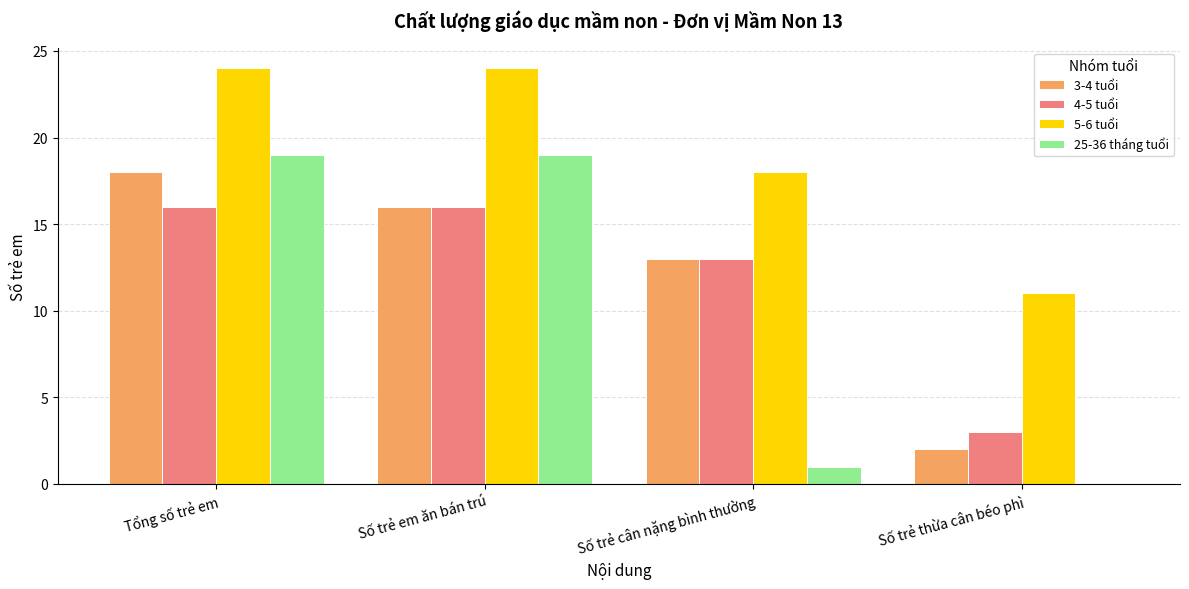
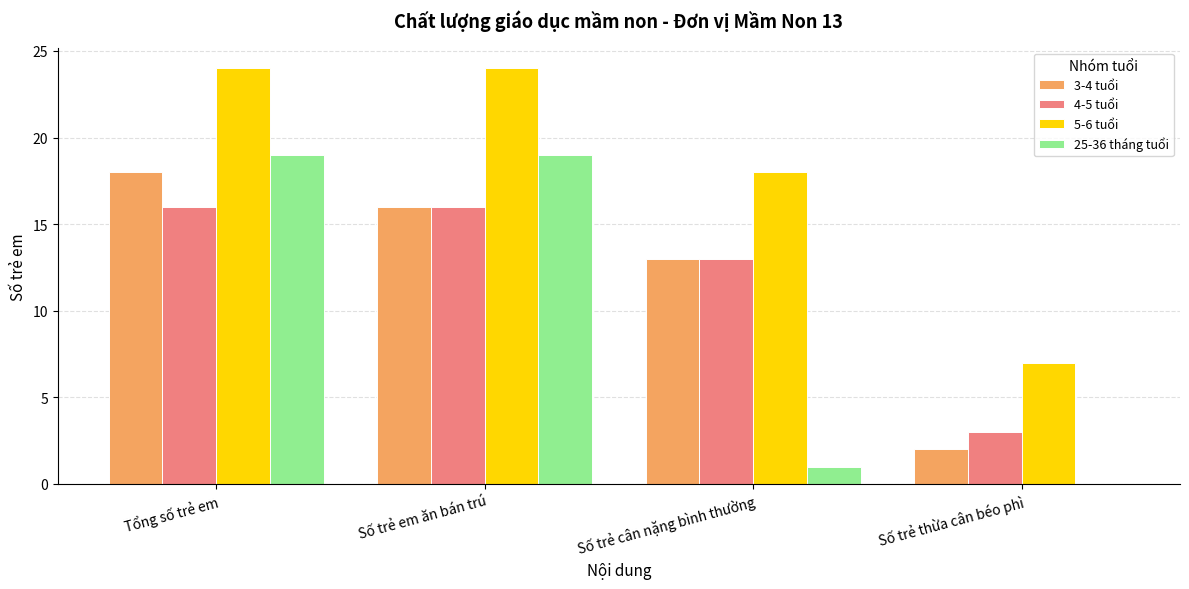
  {
    "5-6 tuổi": {
      "Tổng số trẻ em": 24,
      "Số trẻ em ăn bán trú": 24,
      "Số trẻ cân nặng bình thường": 18,
-     "Số trẻ thừa cân béo phì": 11
+     "Số trẻ thừa cân béo phì": 7
    },
    "25-36 tháng tuổi": {
      "Tổng số trẻ em": 19,
      "Số trẻ em ăn bán trú": 19,
      "Số trẻ cân nặng bình thường": 1,
      "Số trẻ thừa cân béo phì": 0
    }
  }
